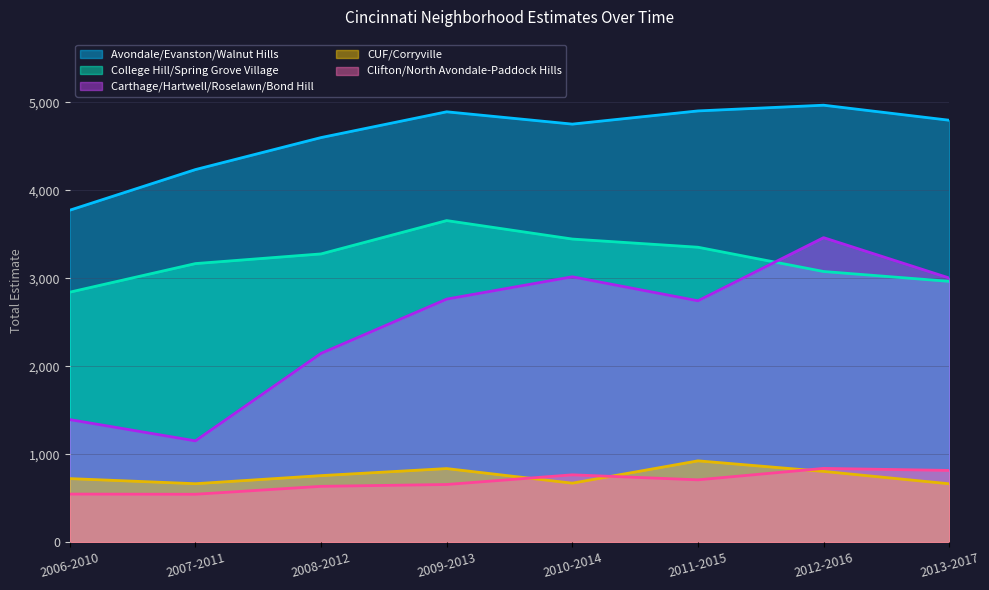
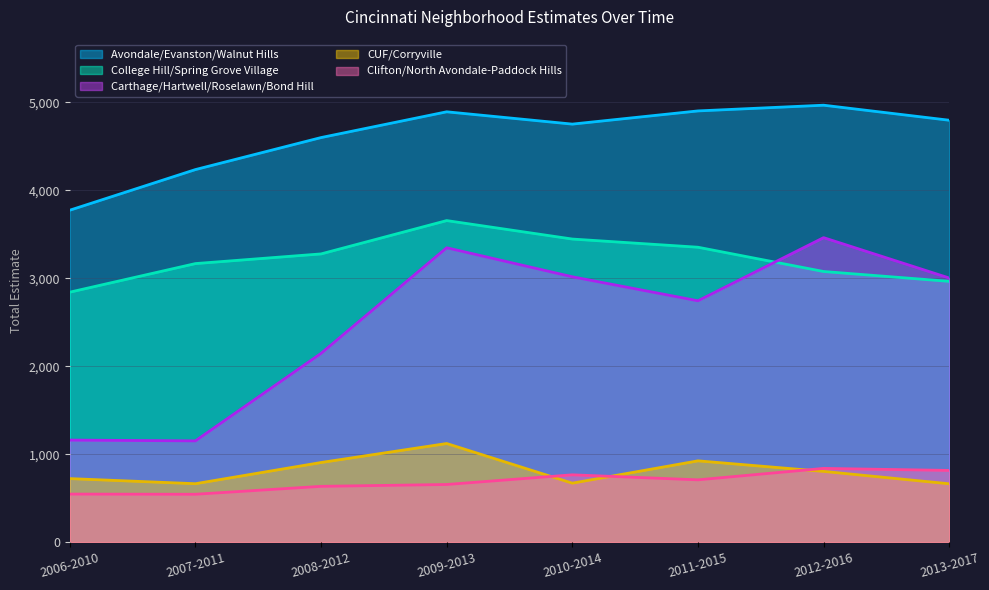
  {
    "Carthage/Hartwell/Roselawn/Bond Hill": {
-     "2006-2010": "1,400",
+     "2006-2010": "1,200",
      "2007-2011": "1,200",
      "2008-2012": "2,100",
-     "2009-2013": "2,800",
+     "2009-2013": "3,300",
      "2010-2014": "3,000",
      "2011-2015": "2,700",
      "2012-2016": "3,500",
      "2013-2017": "3,000"
    },
    "CUF/Corryville": {
      "2006-2010": "700",
      "2007-2011": "700",
-     "2008-2012": "800",
-     "2009-2013": "800",
+     "2008-2012": "900",
+     "2009-2013": "1,100",
      "2010-2014": "700",
      "2011-2015": "900",
      "2012-2016": "800",
      "2013-2017": "700"
    },
    "Clifton/North Avondale-Paddock Hills": {
      "2006-2010": "500",
      "2007-2011": "500",
      "2008-2012": "600",
      "2009-2013": "700",
      "2010-2014": "800",
      "2011-2015": "700",
      "2012-2016": "800",
      "2013-2017": "800"
    }
  }
